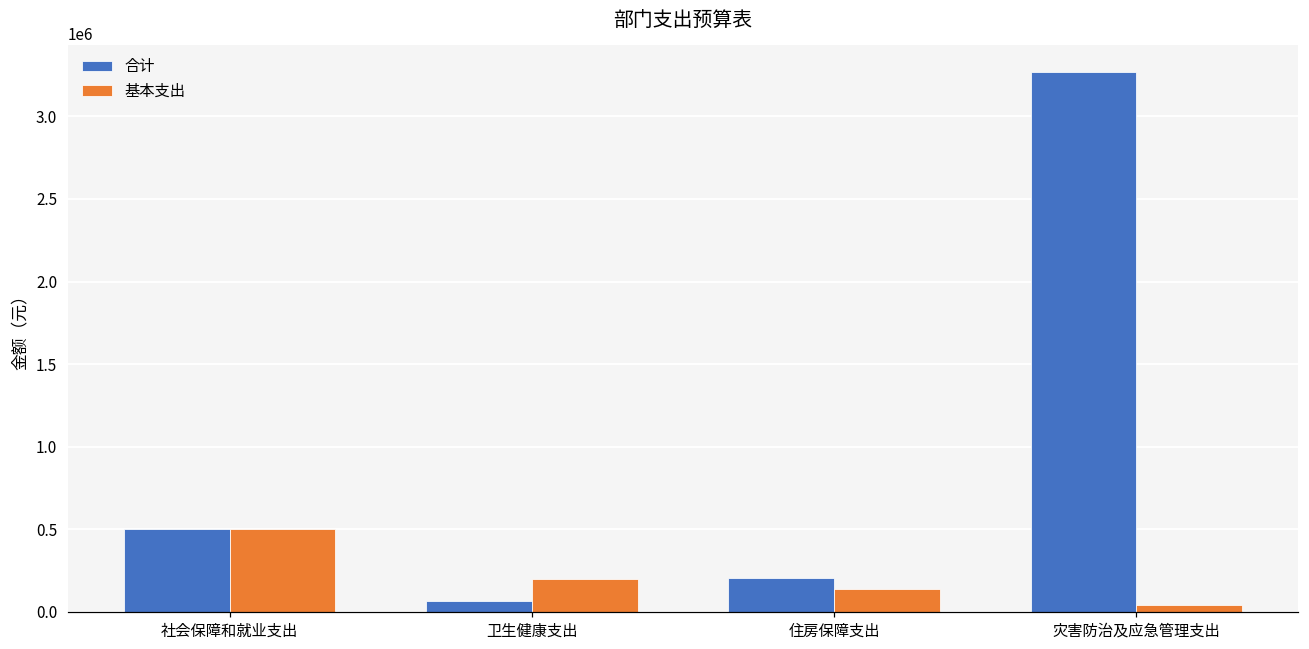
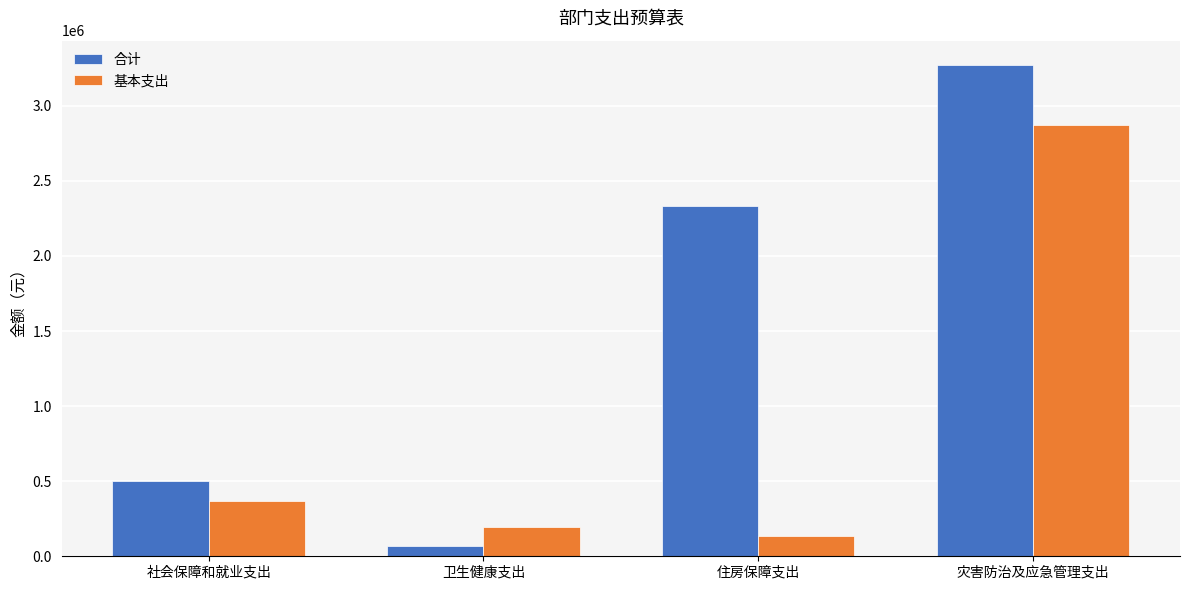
  {
    "合计": {
      "社会保障和就业支出": 500000,
      "卫生健康支出": 70000,
-     "住房保障支出": 210000,
+     "住房保障支出": 2330000,
      "灾害防治及应急管理支出": 3270000
    },
    "基本支出": {
-     "社会保障和就业支出": 500000,
+     "社会保障和就业支出": 370000,
      "卫生健康支出": 200000,
      "住房保障支出": 140000,
-     "灾害防治及应急管理支出": 40000
+     "灾害防治及应急管理支出": 2870000
    }
  }
